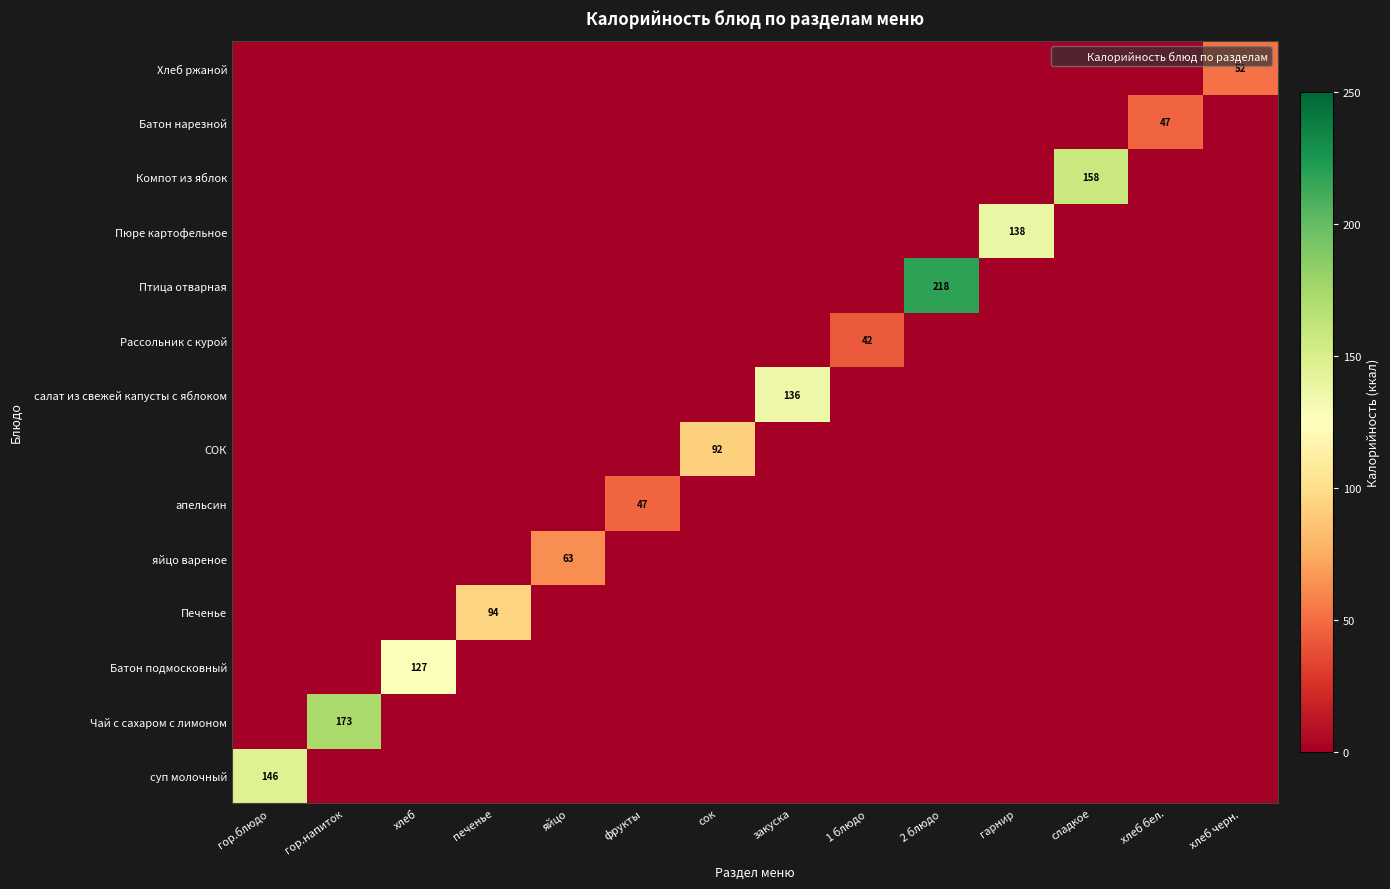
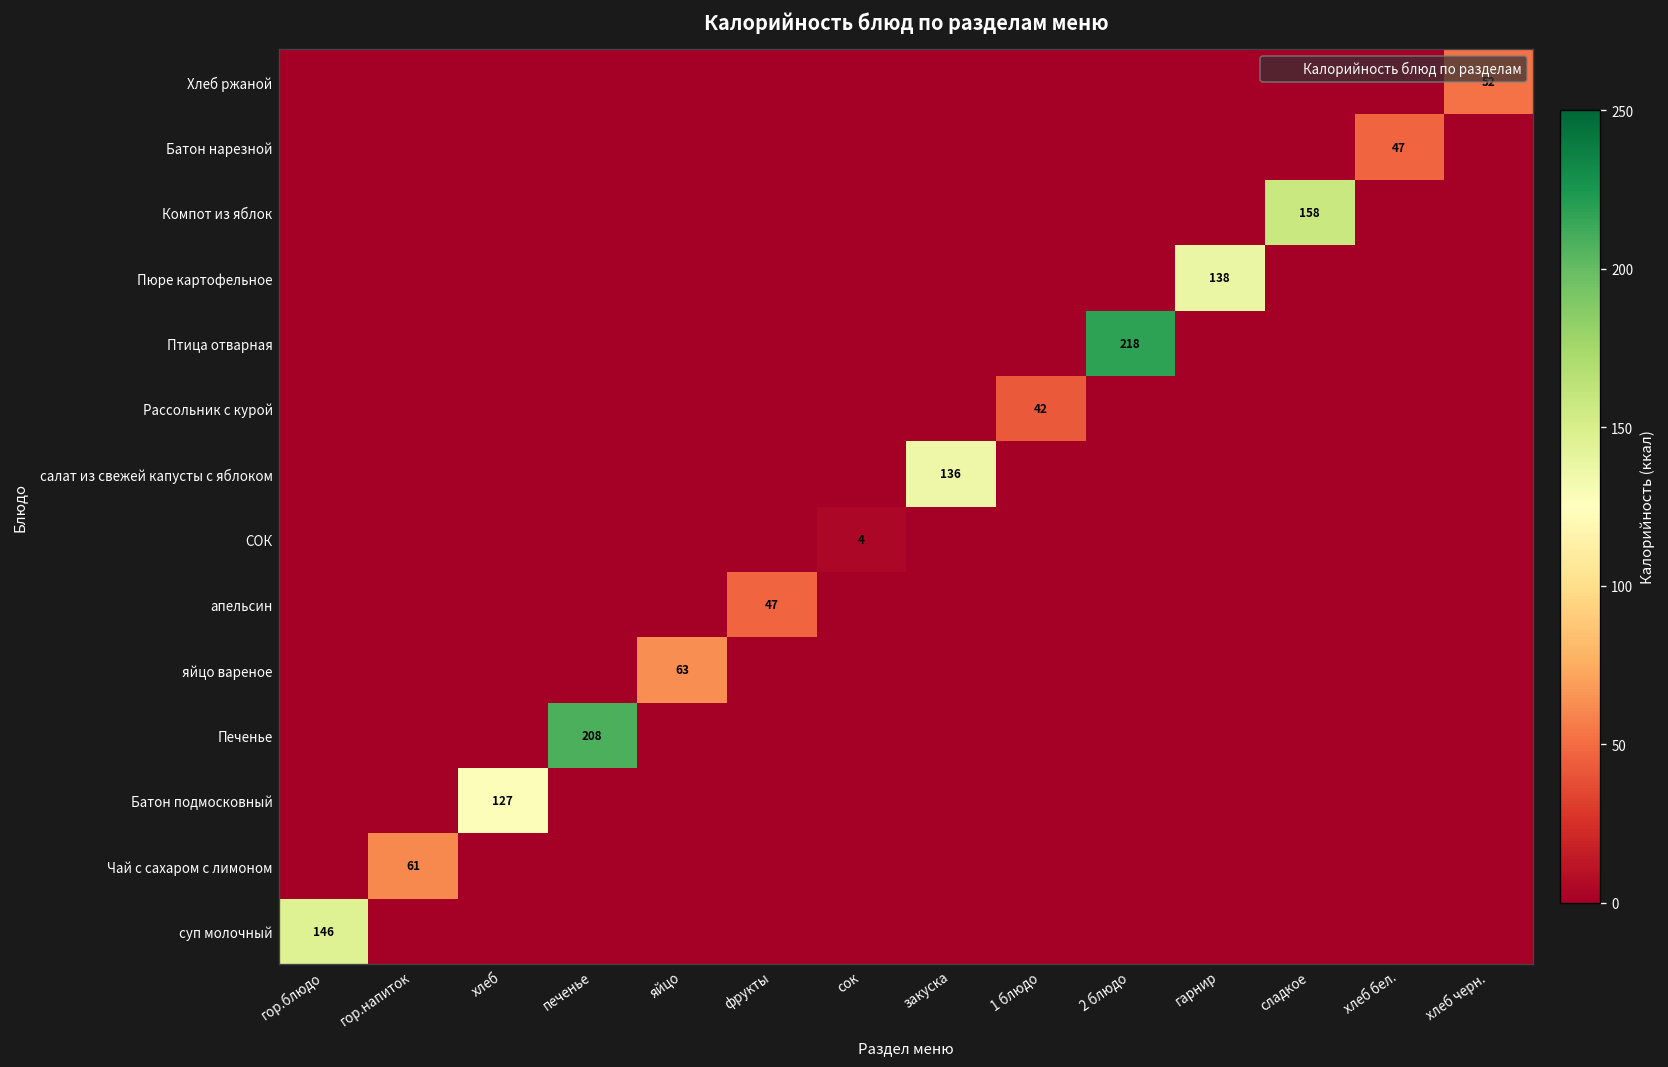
  {
    "Батон нарезной": {
      "хлеб бел.": 47
    },
    "Компот из яблок": {
      "сладкое": 158
    },
    "Пюре картофельное": {
      "гарнир": 138
    },
    "Птица отварная": {
      "2 блюдо": 218
    },
    "Рассольник с курой": {
      "1 блюдо": 42
    },
    "салат из свежей капусты с яблоком": {
      "закуска": 136
    },
    "СОК": {
-     "сок": 92
+     "сок": 4
    },
    "апельсин": {
      "фрукты": 47
    },
    "яйцо вареное": {
      "яйцо": 63
    },
    "Печенье": {
-     "печенье": 94
+     "печенье": 208
    },
    "Батон подмосковный": {
      "хлеб": 127
    },
    "Чай с сахаром с лимоном": {
-     "гор.напиток": 173
+     "гор.напиток": 61
    },
    "суп молочный": {
      "гор.блюдо": 146
    }
  }
